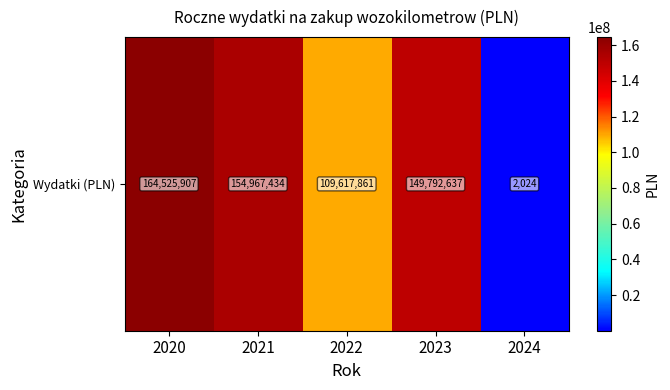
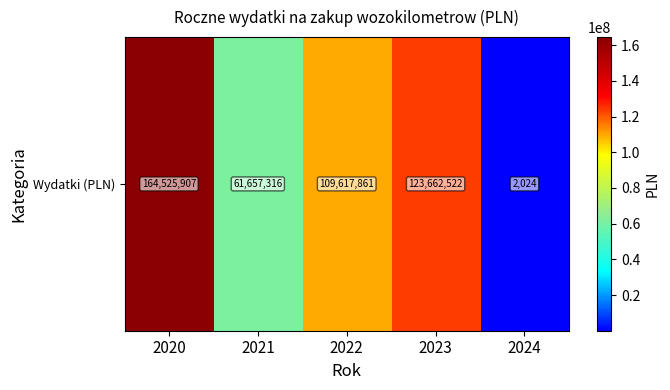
  {
    "Wydatki (PLN)": {
-     "2021": "154,967,434",
-     "2023": "149,792,637"
+     "2021": "61,657,316",
+     "2023": "123,662,522"
    }
  }
